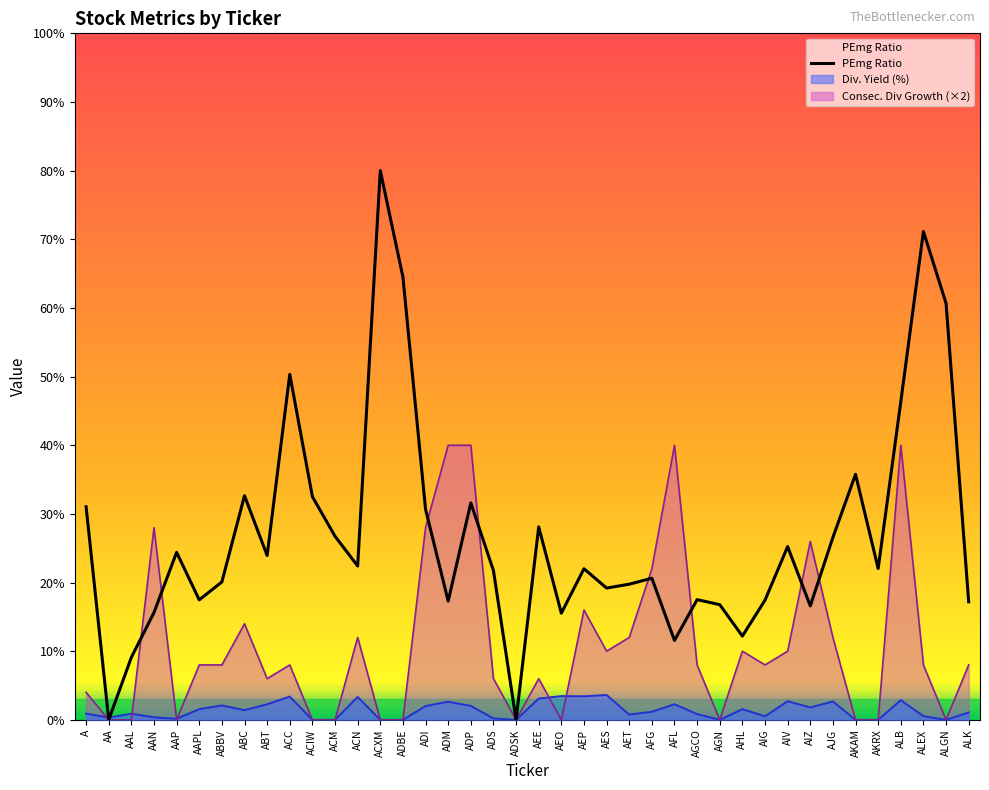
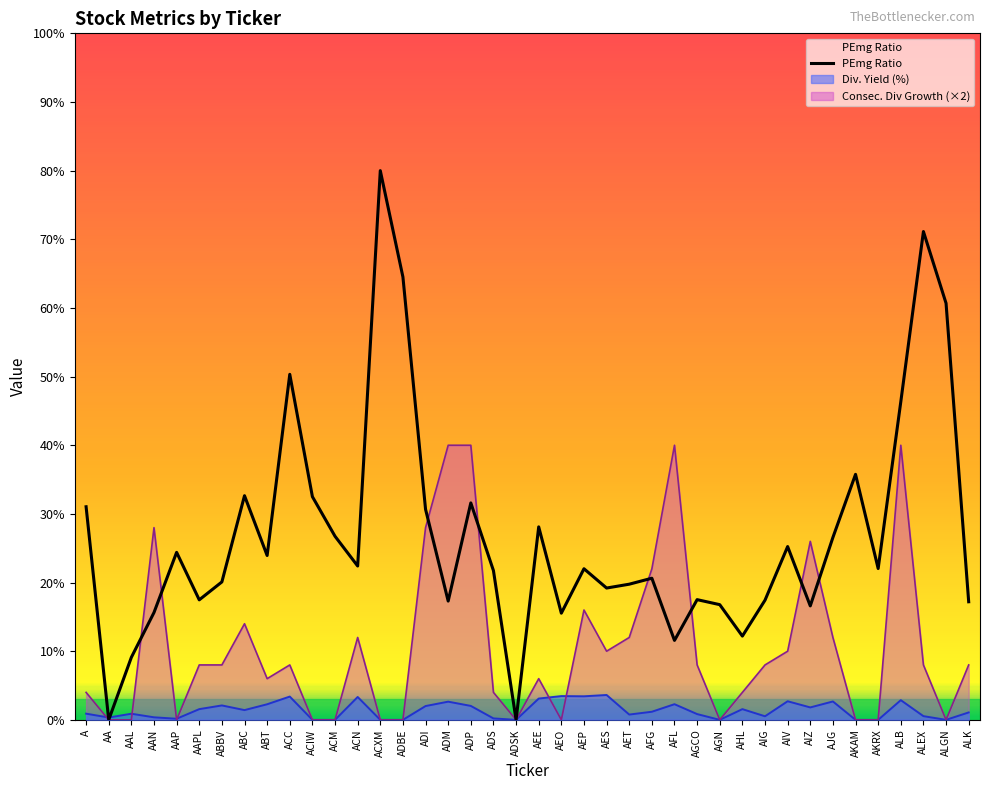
  {
    "Div. Yield (%)": {
      "ACC": "3%",
      "ACN": "3%",
      "AEE": "3%",
      "AEO": "3%",
      "AEP": "3%",
      "AES": "4%"
    },
    "Consec. Div Growth (×2)": {
      "A": "4%",
      "AAN": "28%",
      "AAPL": "8%",
      "ABBV": "8%",
      "ABC": "14%",
      "ABT": "6%",
      "ACC": "8%",
      "ACN": "12%",
      "ADI": "28%",
      "ADM": "40%",
      "ADP": "40%",
-     "ADS": "6%",
+     "ADS": "4%",
      "AEE": "6%",
      "AEP": "16%",
      "AES": "10%",
      "AET": "12%",
      "AFG": "22%",
      "AFL": "40%",
      "AGCO": "8%",
-     "AHL": "10%",
+     "AHL": "4%",
      "AIG": "8%",
      "AIV": "10%",
      "AIZ": "26%",
      "AJG": "12%",
      "ALB": "40%",
      "ALEX": "8%",
      "ALK": "8%"
    }
  }
